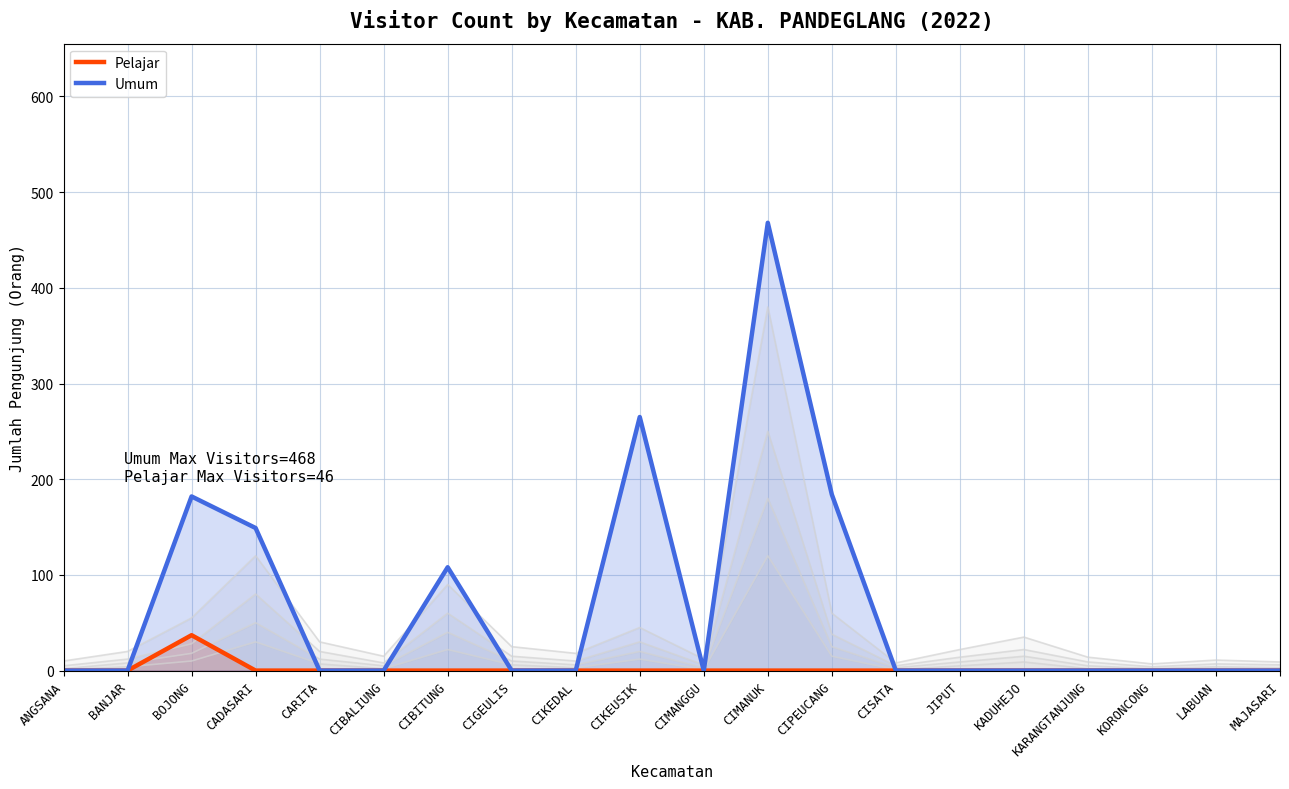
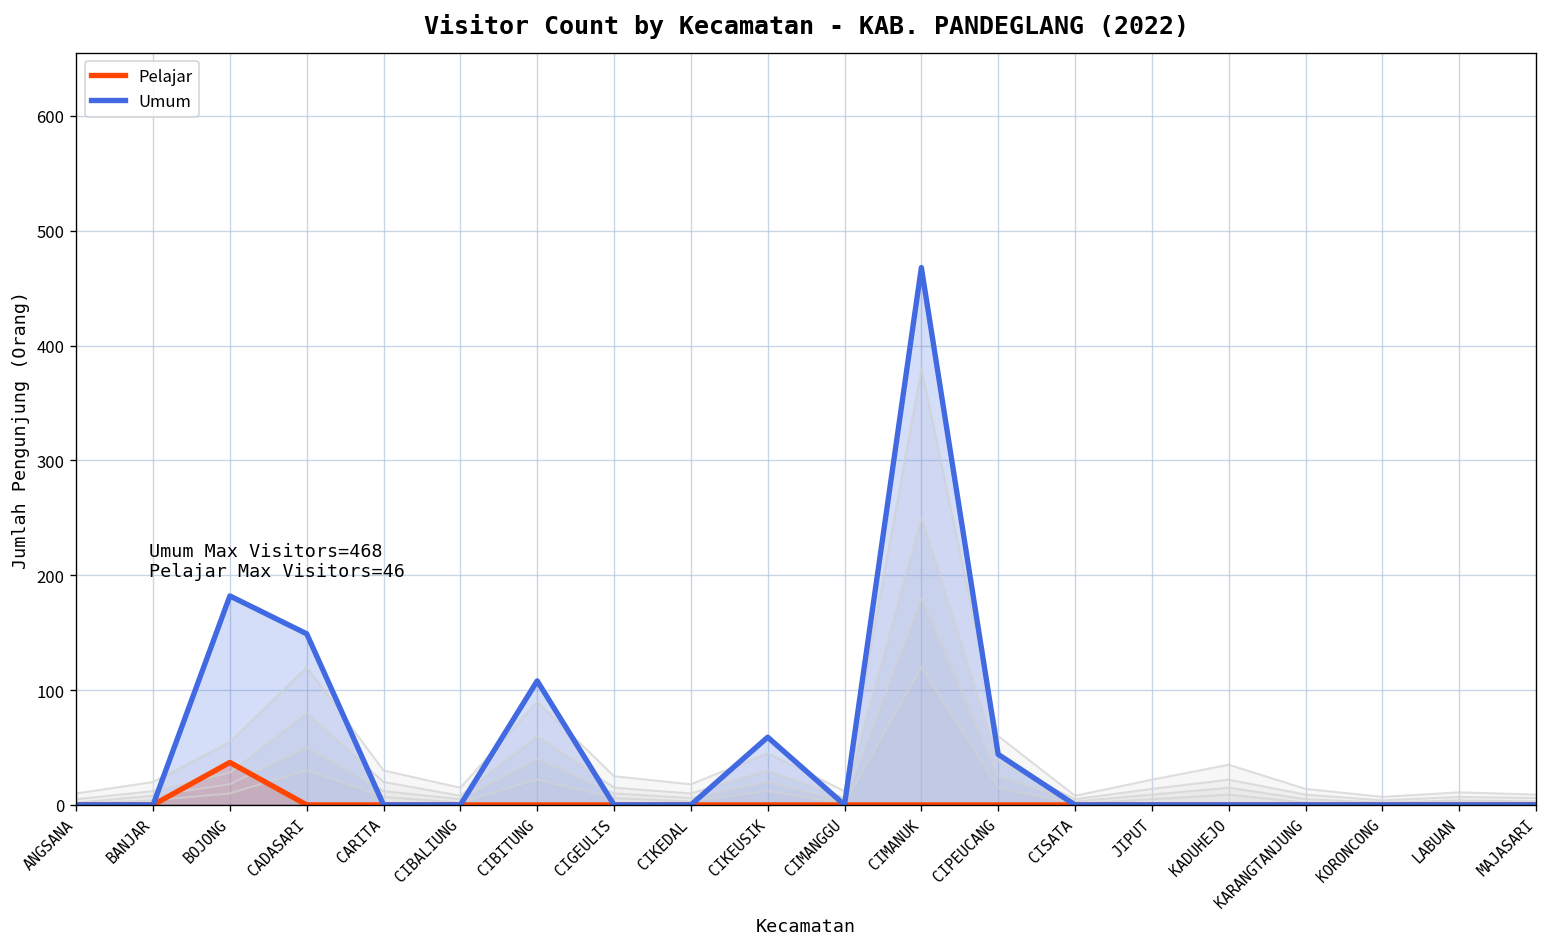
  {
    "Pelajar": {
      "BOJONG": 40,
      "CADASARI": 0,
      "CIBITUNG": 0,
      "CIKEUSIK": 0,
      "CIMANUK": 0,
      "CIPEUCANG": 0
    },
    "Umum": {
      "CADASARI": 150,
      "CIBITUNG": 110,
-     "CIKEUSIK": 270,
+     "CIKEUSIK": 60,
      "CIMANUK": 470,
-     "CIPEUCANG": 180
+     "CIPEUCANG": 40
    }
  }
